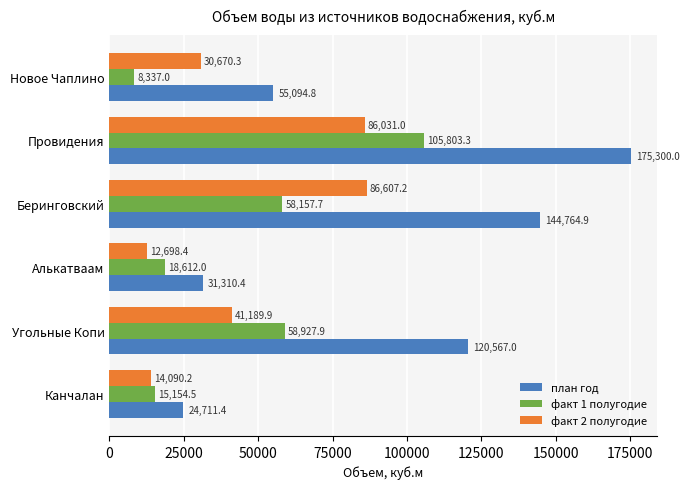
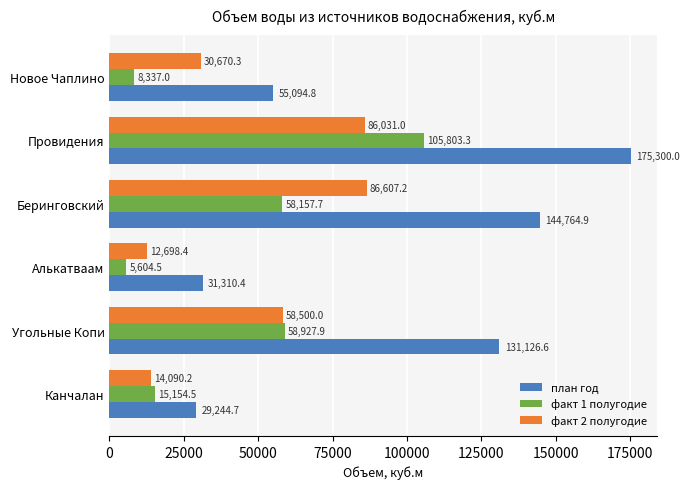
  {
    "план год": {
      "Новое Чаплино": "55,094.8",
      "Провидения": "175,300.0",
      "Беринговский": "144,764.9",
      "Алькатваам": "31,310.4",
-     "Угольные Копи": "120,567.0",
-     "Канчалан": "24,711.4"
+     "Угольные Копи": "131,126.6",
+     "Канчалан": "29,244.7"
    },
    "факт 1 полугодие": {
      "Новое Чаплино": "8,337.0",
      "Провидения": "105,803.3",
      "Беринговский": "58,157.7",
-     "Алькатваам": "18,612.0",
+     "Алькатваам": "5,604.5",
      "Угольные Копи": "58,927.9",
      "Канчалан": "15,154.5"
    },
    "факт 2 полугодие": {
      "Новое Чаплино": "30,670.3",
      "Провидения": "86,031.0",
      "Беринговский": "86,607.2",
      "Алькатваам": "12,698.4",
-     "Угольные Копи": "41,189.9",
+     "Угольные Копи": "58,500.0",
      "Канчалан": "14,090.2"
    }
  }
